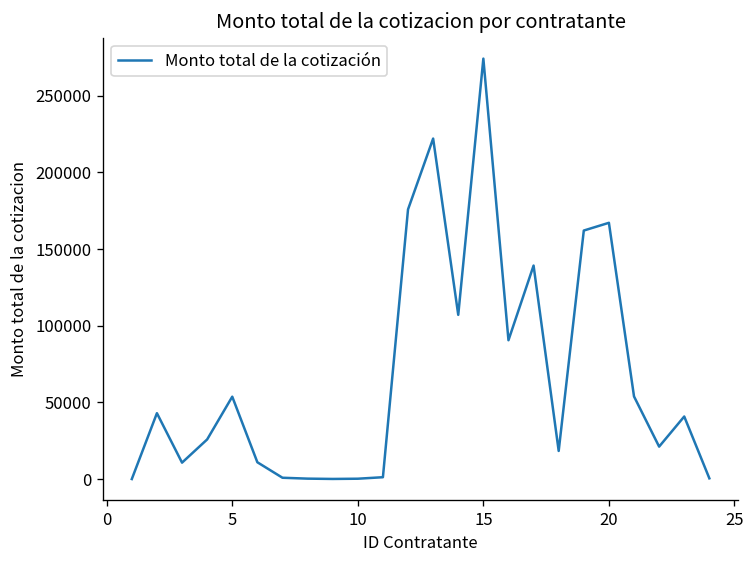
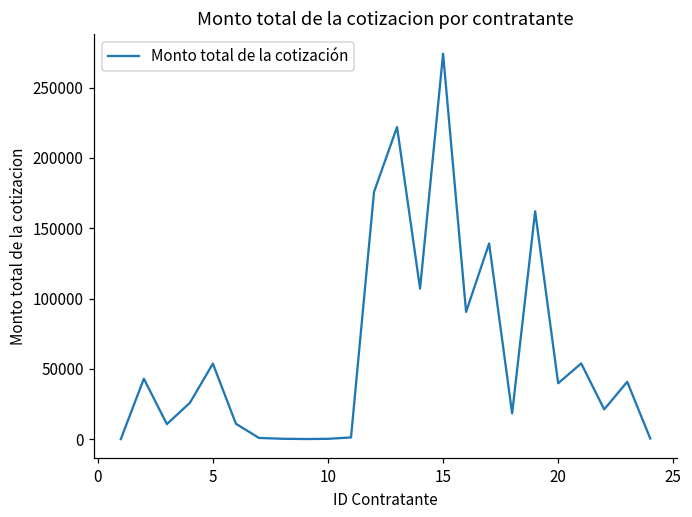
  {
    "5": 54000,
    "10": 0,
    "15": 274000,
-   "20": 167000
+   "20": 40000
  }
